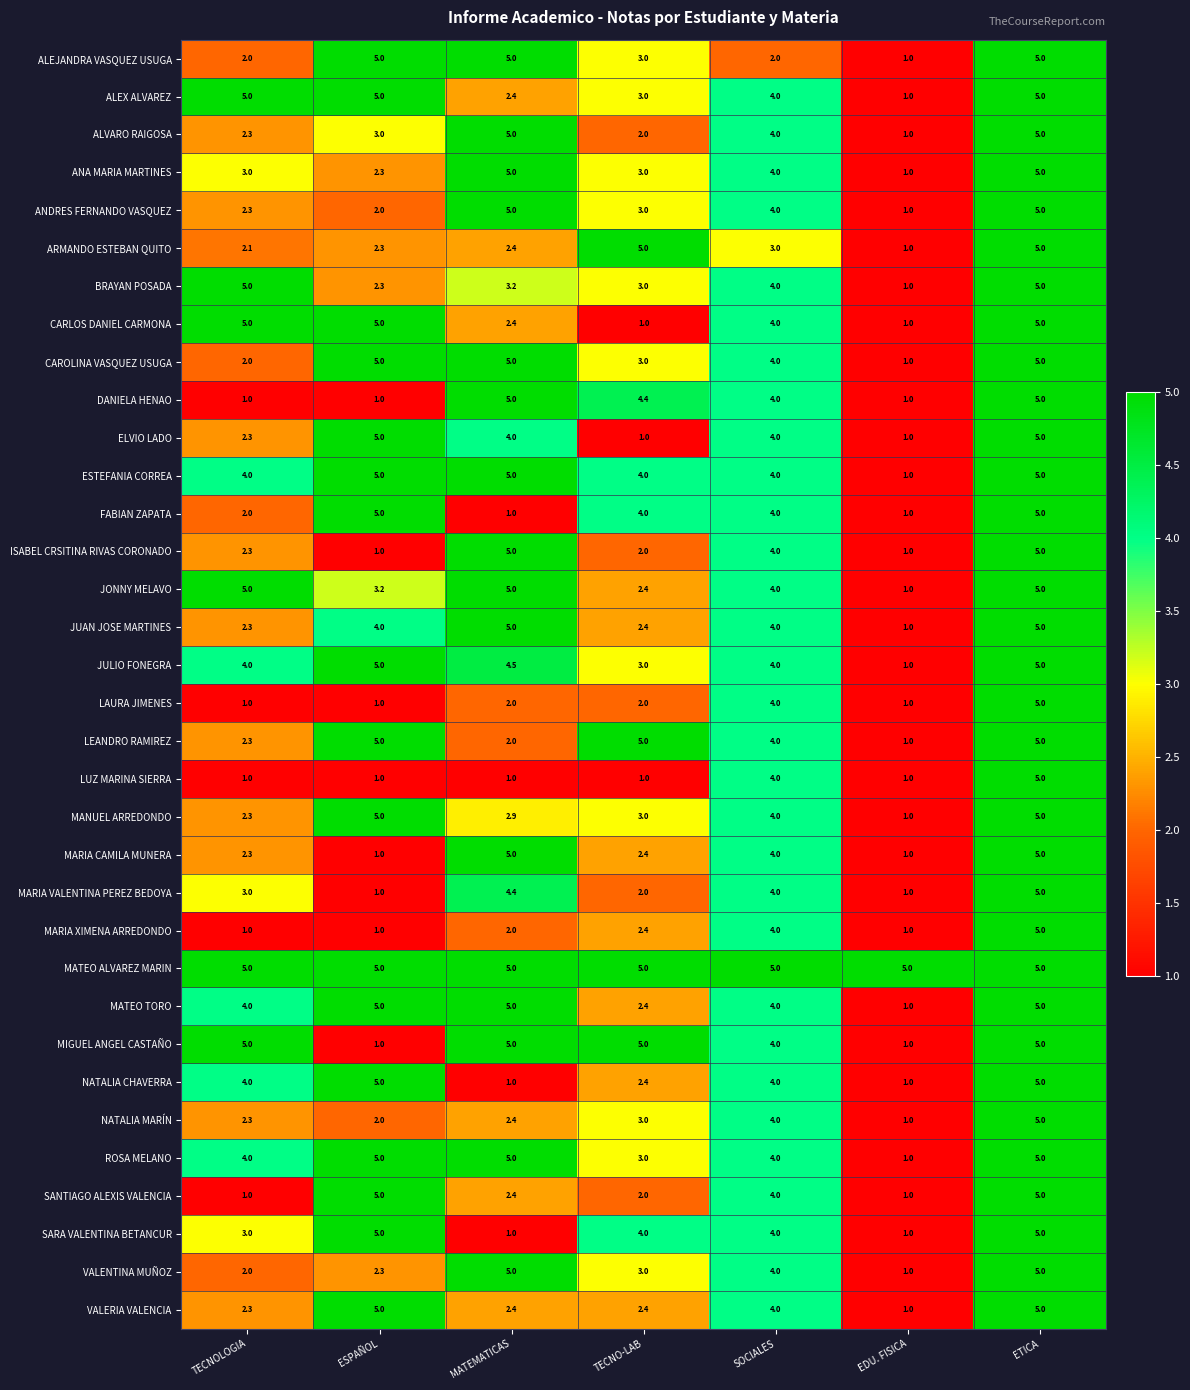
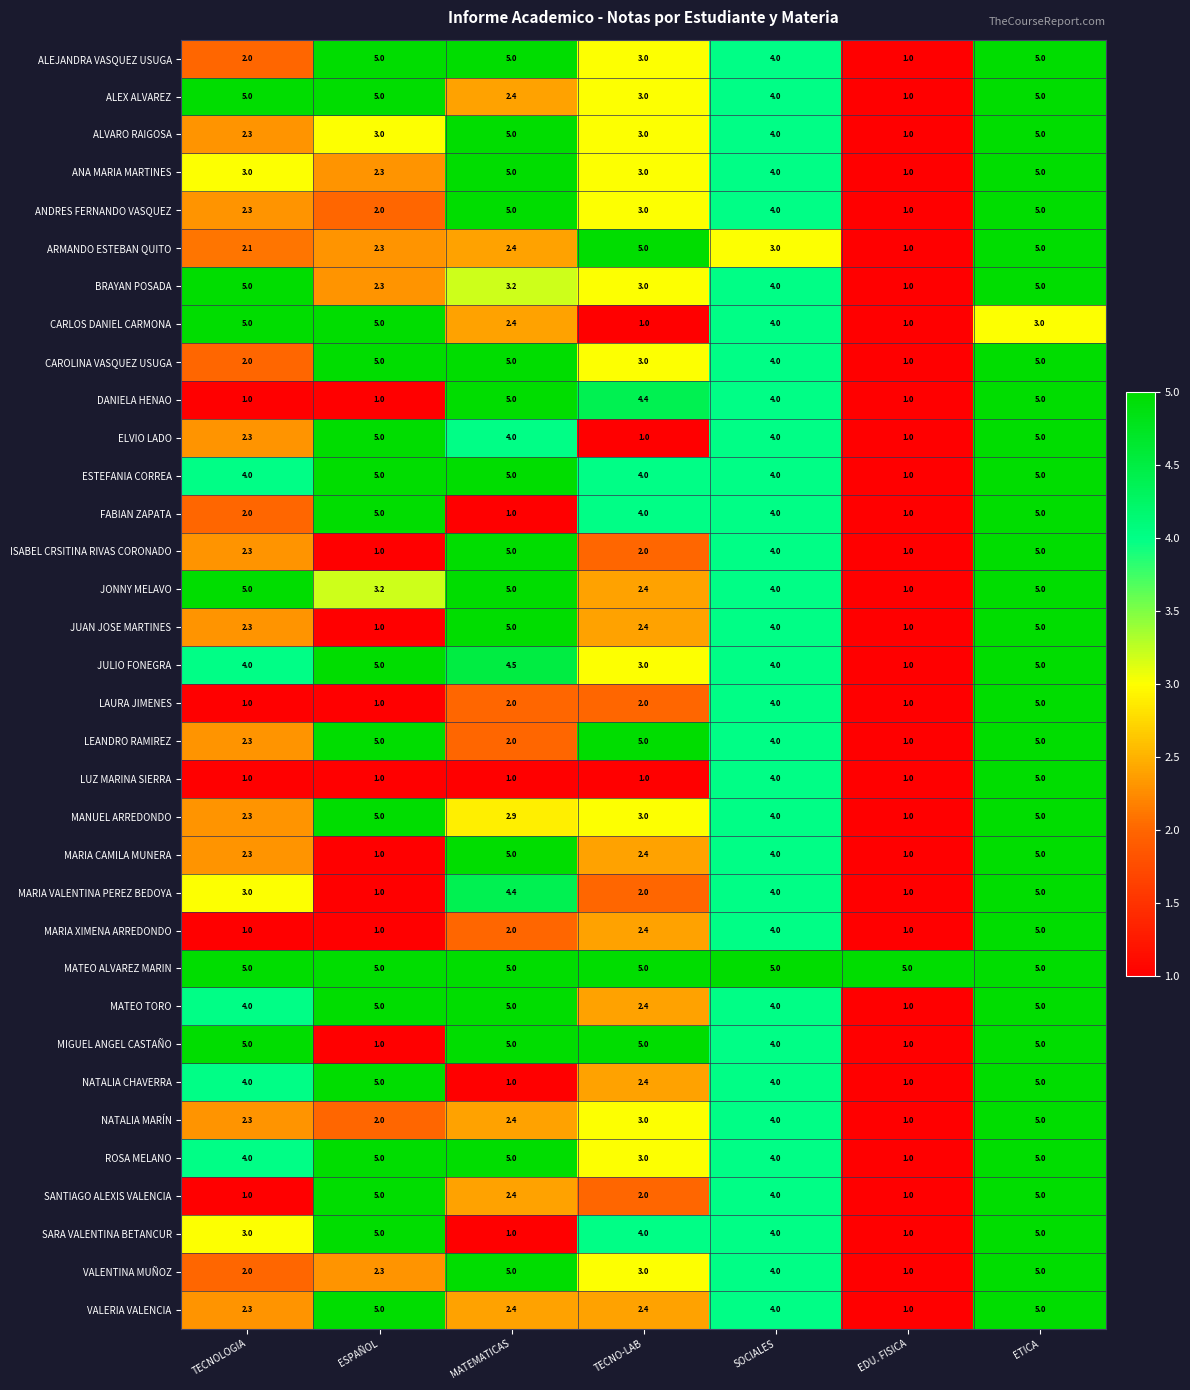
  {
    "ALEJANDRA VASQUEZ USUGA": {
      "TECNOLOGIA": 2.0,
      "ESPAÑOL": 5.0,
      "MATEMATICAS": 5.0,
      "TECNO-LAB": 3.0,
-     "SOCIALES": 2.0,
+     "SOCIALES": 4.0,
      "EDU. FISICA": 1.0,
      "ETICA": 5.0
    },
    "ALVARO RAIGOSA": {
      "TECNOLOGIA": 2.3,
      "ESPAÑOL": 3.0,
      "MATEMATICAS": 5.0,
-     "TECNO-LAB": 2.0,
+     "TECNO-LAB": 3.0,
      "SOCIALES": 4.0,
      "EDU. FISICA": 1.0,
      "ETICA": 5.0
    },
    "CARLOS DANIEL CARMONA": {
      "TECNOLOGIA": 5.0,
      "ESPAÑOL": 5.0,
      "MATEMATICAS": 2.4,
      "TECNO-LAB": 1.0,
      "SOCIALES": 4.0,
      "EDU. FISICA": 1.0,
-     "ETICA": 5.0
+     "ETICA": 3.0
    },
    "JUAN JOSE MARTINES": {
      "TECNOLOGIA": 2.3,
-     "ESPAÑOL": 4.0,
+     "ESPAÑOL": 1.0,
      "MATEMATICAS": 5.0,
      "TECNO-LAB": 2.4,
      "SOCIALES": 4.0,
      "EDU. FISICA": 1.0,
      "ETICA": 5.0
    }
  }
